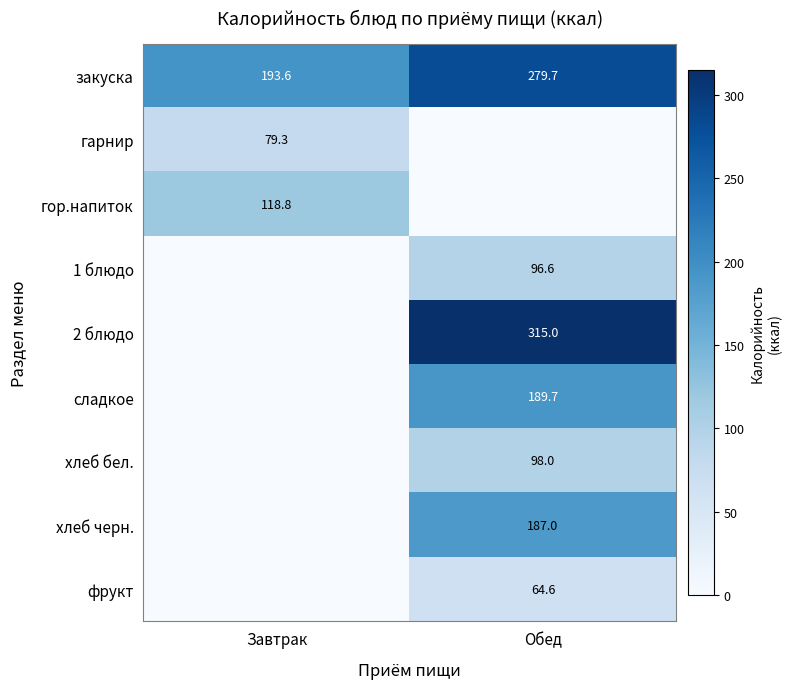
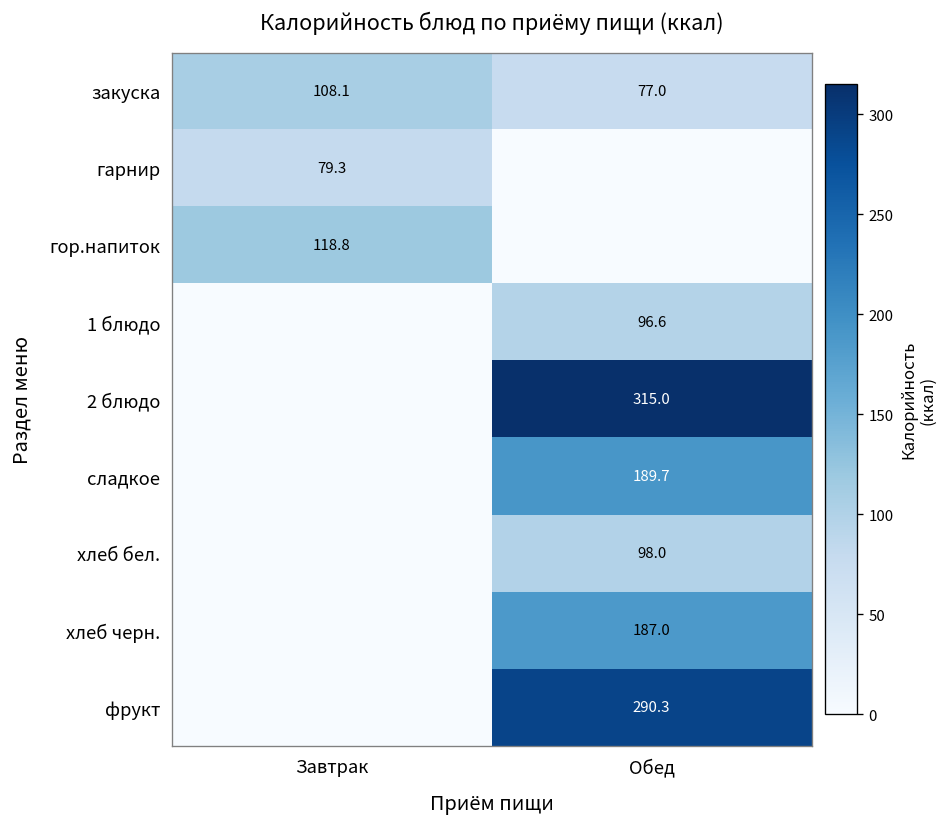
  {
    "закуска": {
-     "Завтрак": 193.6,
-     "Обед": 279.7
+     "Завтрак": 108.1,
+     "Обед": 77.0
    },
    "гарнир": {
      "Завтрак": 79.3
    },
    "гор.напиток": {
      "Завтрак": 118.8
    },
    "1 блюдо": {
      "Обед": 96.6
    },
    "2 блюдо": {
      "Обед": 315.0
    },
    "сладкое": {
      "Обед": 189.7
    },
    "хлеб бел.": {
      "Обед": 98.0
    },
    "хлеб черн.": {
      "Обед": 187.0
    },
    "фрукт": {
-     "Обед": 64.6
+     "Обед": 290.3
    }
  }
